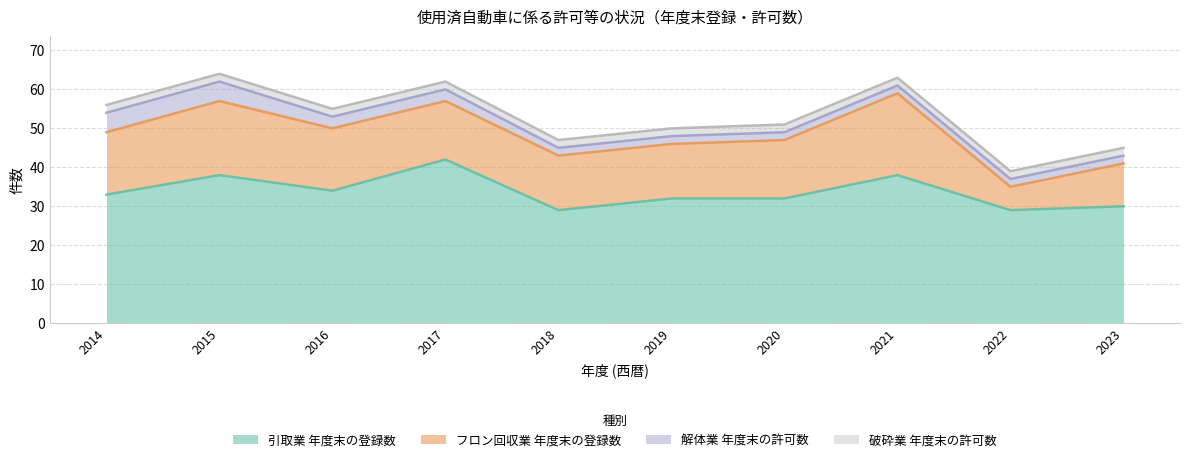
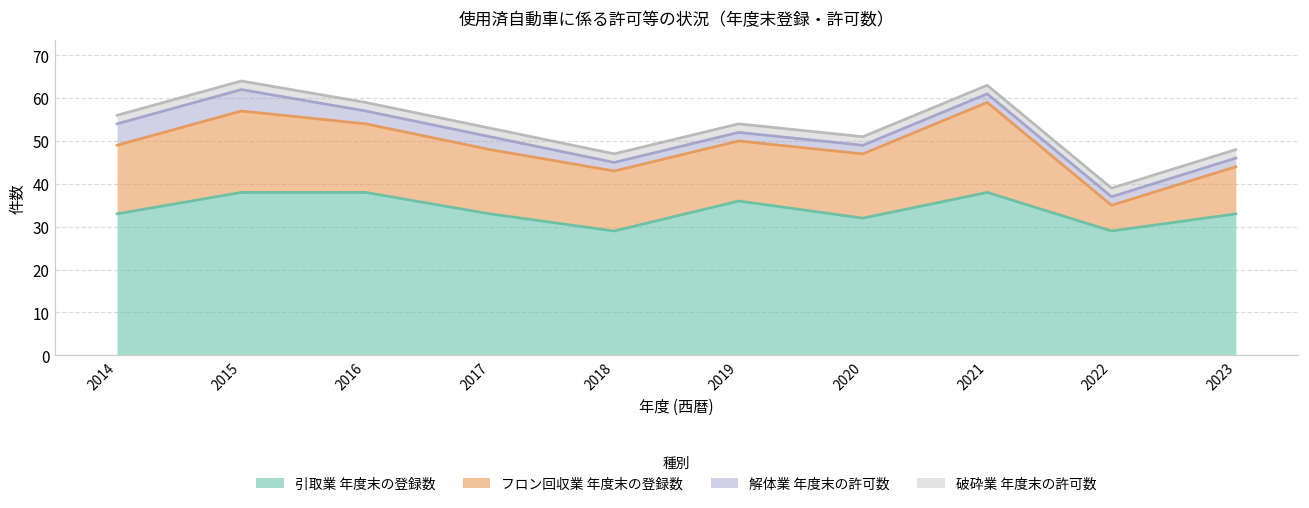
  {
    "引取業 年度末の登録数": {
      "2014": 33,
      "2015": 38,
-     "2016": 34,
-     "2017": 42,
+     "2016": 38,
+     "2017": 33,
      "2018": 29,
-     "2019": 32,
+     "2019": 36,
      "2020": 32,
      "2021": 38,
      "2022": 29,
-     "2023": 30
+     "2023": 33
    },
    "フロン回収業 年度末の登録数": {
      "2014": 16,
      "2015": 19,
      "2016": 16,
      "2017": 15,
      "2018": 14,
      "2019": 14,
      "2020": 15,
      "2021": 21,
      "2022": 6,
      "2023": 11
    }
  }
